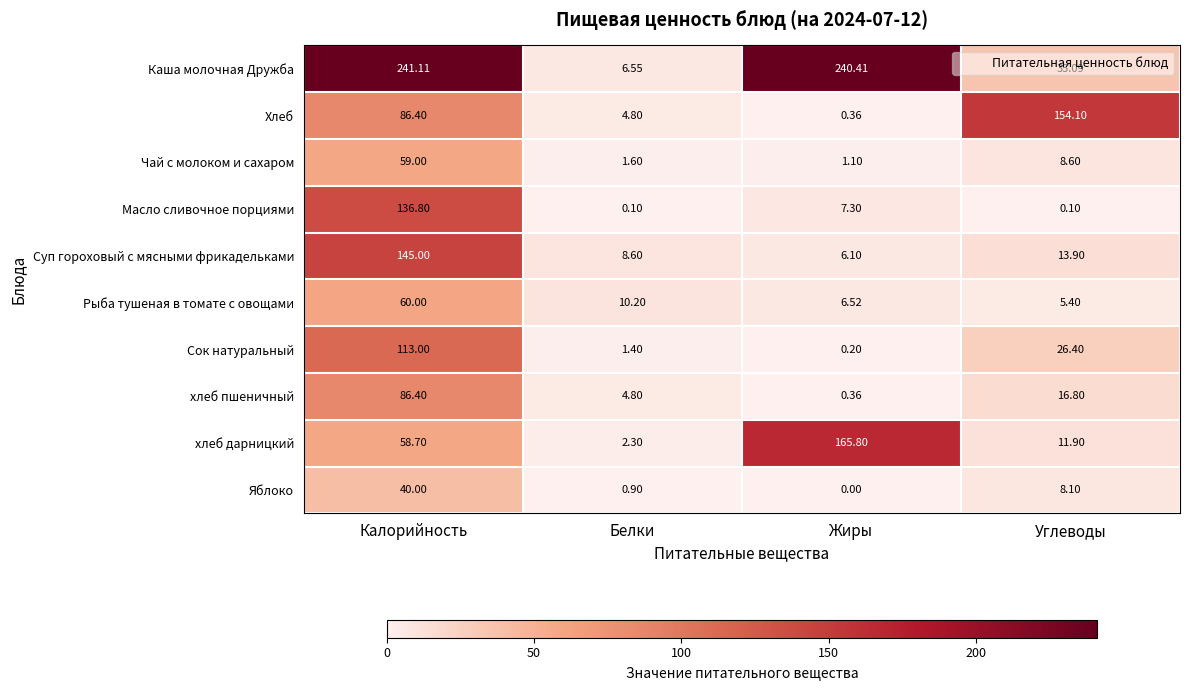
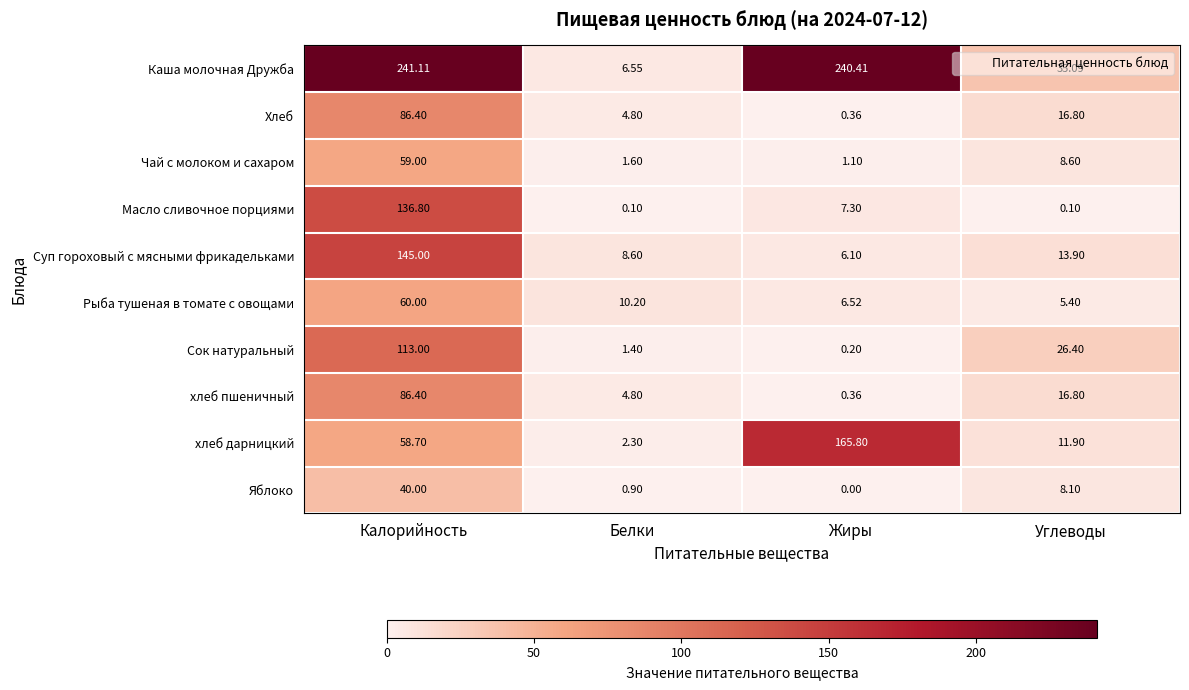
  {
    "Каша молочная Дружба": {
      "Калорийность": 241.11,
      "Белки": 6.55,
      "Жиры": 240.41
    },
    "Хлеб": {
      "Калорийность": 86.40,
      "Белки": 4.80,
      "Жиры": 0.36,
-     "Углеводы": 154.10
+     "Углеводы": 16.80
    },
    "Чай с молоком и сахаром": {
      "Калорийность": 59.00,
      "Белки": 1.60,
      "Жиры": 1.10,
      "Углеводы": 8.60
    },
    "Масло сливочное порциями": {
      "Калорийность": 136.80,
      "Белки": 0.10,
      "Жиры": 7.30,
      "Углеводы": 0.10
    },
    "Суп гороховый с мясными фрикадельками": {
      "Калорийность": 145.00,
      "Белки": 8.60,
      "Жиры": 6.10,
      "Углеводы": 13.90
    },
    "Рыба тушеная в томате с овощами": {
      "Калорийность": 60.00,
      "Белки": 10.20,
      "Жиры": 6.52,
      "Углеводы": 5.40
    },
    "Сок натуральный": {
      "Калорийность": 113.00,
      "Белки": 1.40,
      "Жиры": 0.20,
      "Углеводы": 26.40
    },
    "хлеб пшеничный": {
      "Калорийность": 86.40,
      "Белки": 4.80,
      "Жиры": 0.36,
      "Углеводы": 16.80
    },
    "хлеб дарницкий": {
      "Калорийность": 58.70,
      "Белки": 2.30,
      "Жиры": 165.80,
      "Углеводы": 11.90
    },
    "Яблоко": {
      "Калорийность": 40.00,
      "Белки": 0.90,
      "Жиры": 0.00,
      "Углеводы": 8.10
    }
  }
